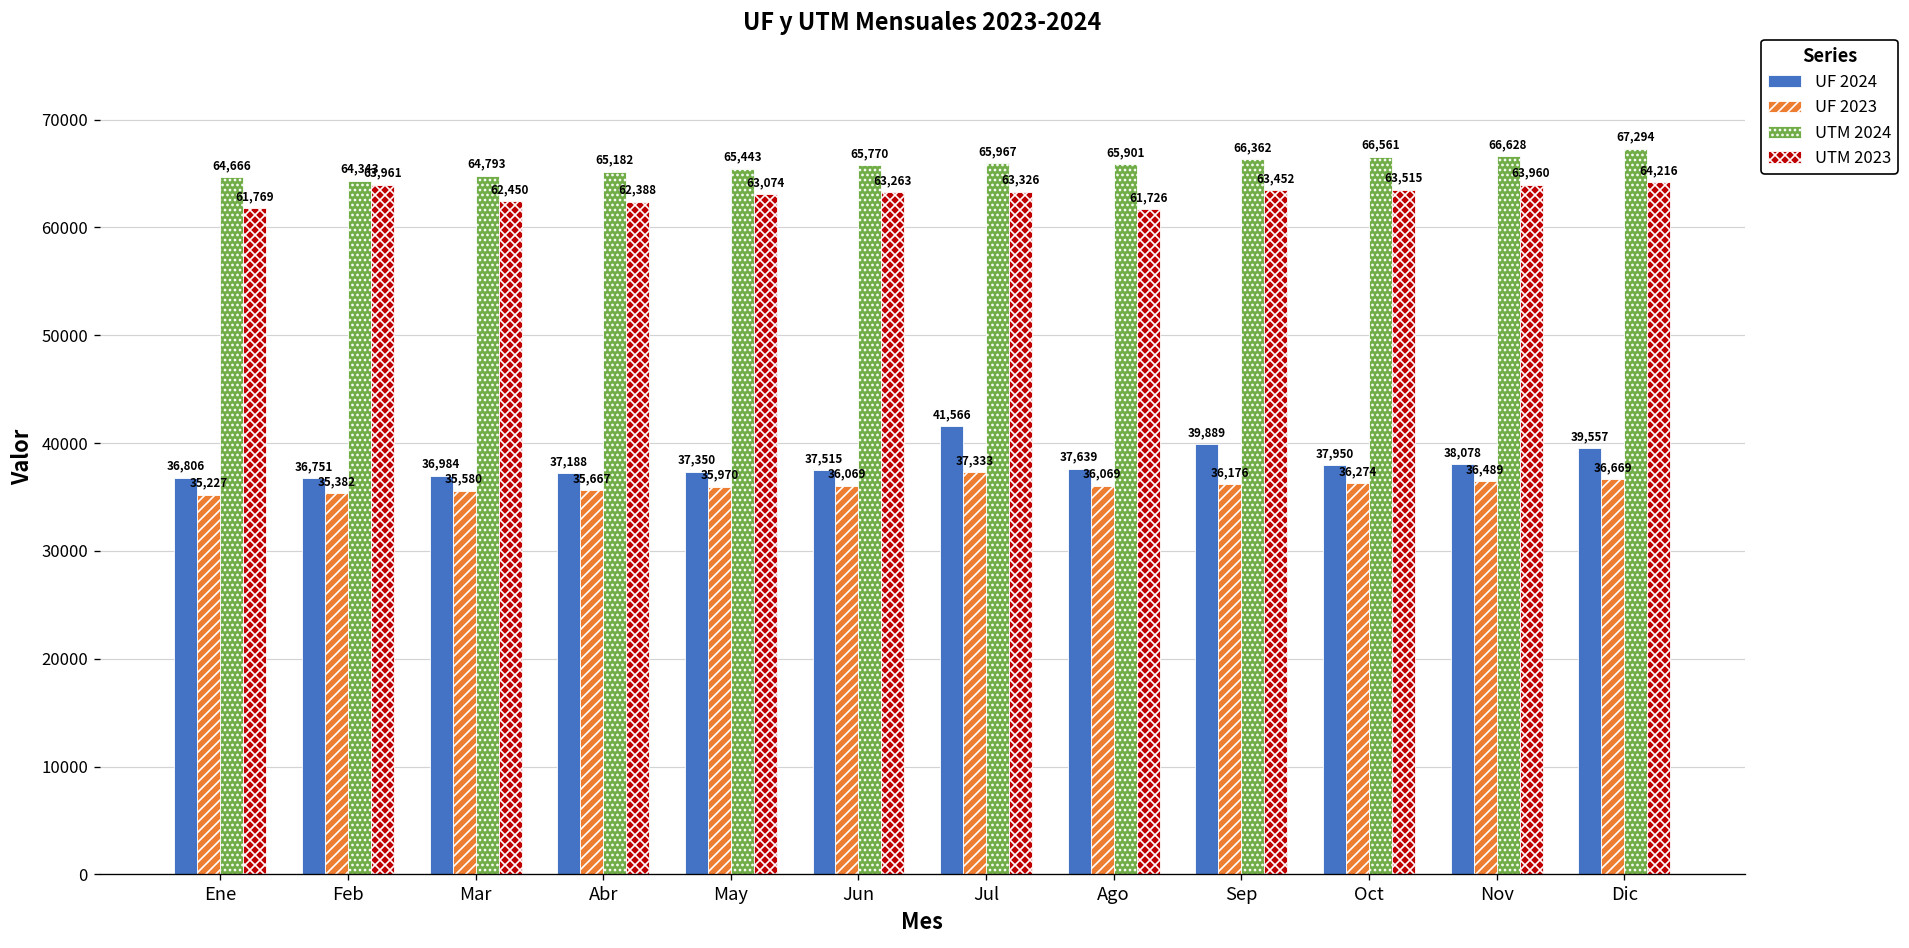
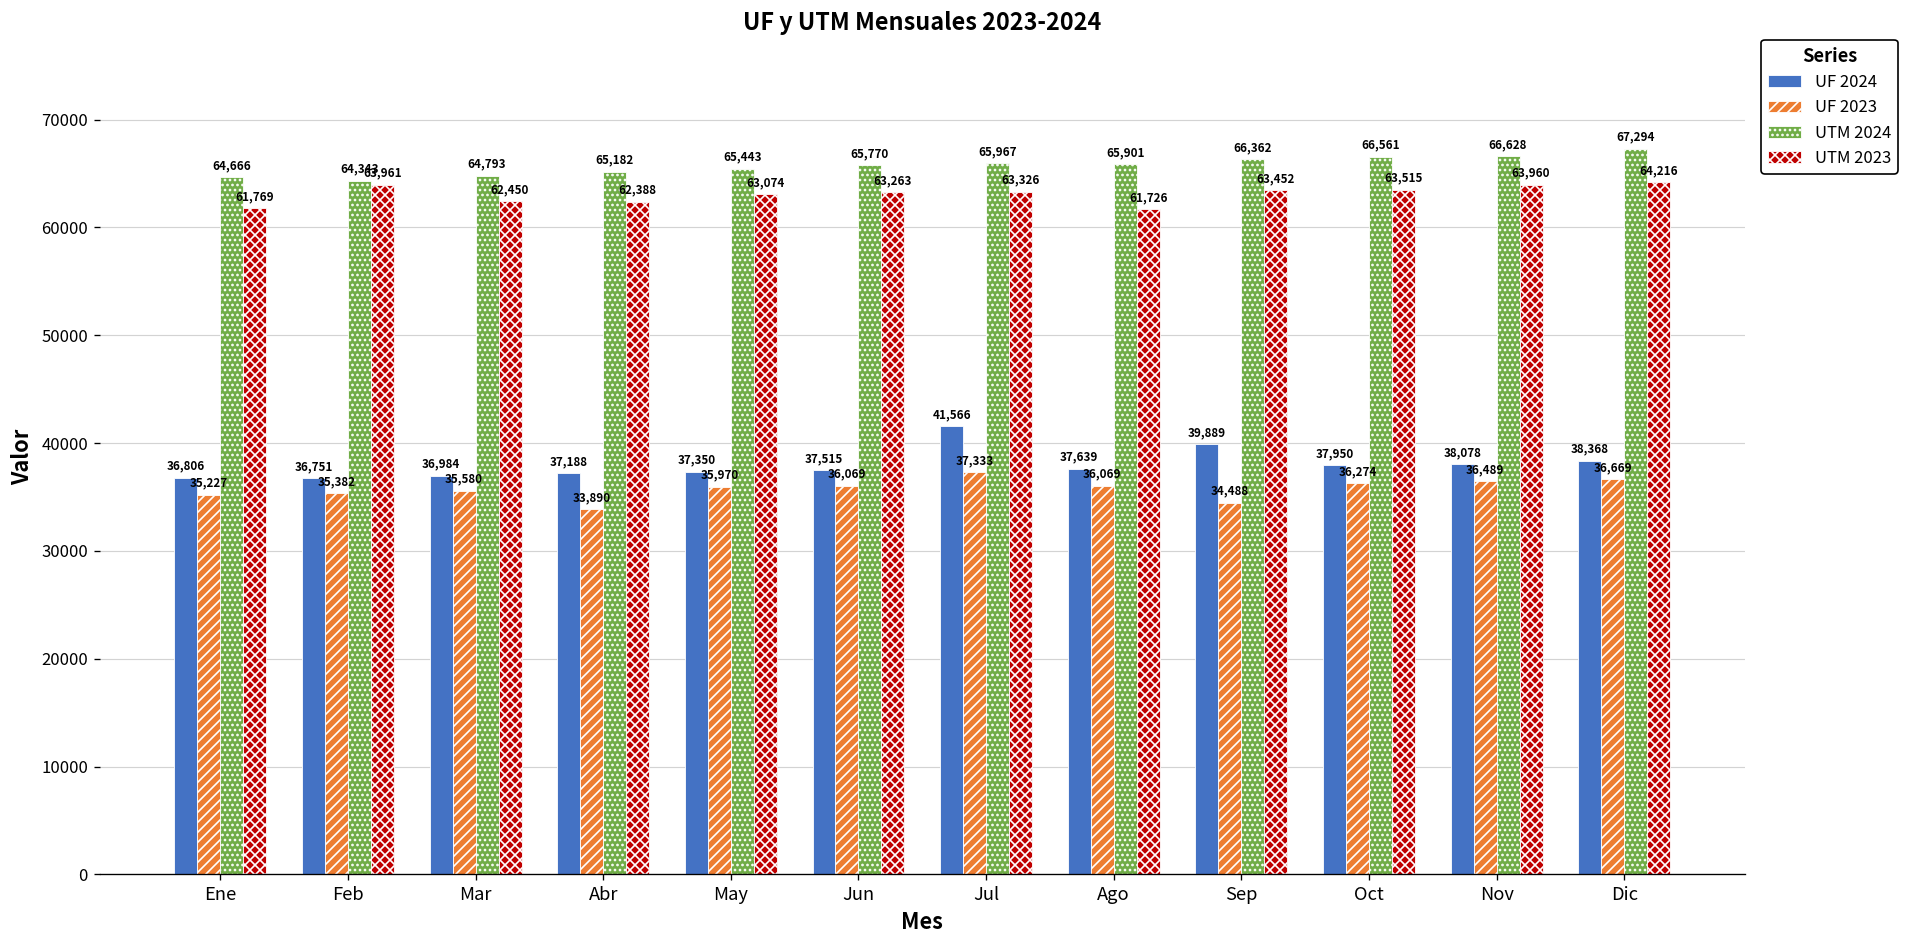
  {
    "UF 2024": {
      "Ene": "36,806",
      "Feb": "36,751",
      "Mar": "36,984",
      "Abr": "37,188",
      "May": "37,350",
      "Jun": "37,515",
      "Jul": "41,566",
      "Ago": "37,639",
      "Sep": "39,889",
      "Oct": "37,950",
      "Nov": "38,078",
-     "Dic": "39,557"
+     "Dic": "38,368"
    },
    "UF 2023": {
      "Ene": "35,227",
      "Feb": "35,382",
      "Mar": "35,580",
-     "Abr": "35,667",
+     "Abr": "33,890",
      "May": "35,970",
      "Jun": "36,069",
      "Jul": "37,333",
      "Ago": "36,069",
-     "Sep": "36,176",
+     "Sep": "34,488",
      "Oct": "36,274",
      "Nov": "36,489",
      "Dic": "36,669"
    },
    "UTM 2024": {
      "Ene": "64,666",
      "Mar": "64,793",
      "Abr": "65,182",
      "May": "65,443",
      "Jun": "65,770",
      "Jul": "65,967",
      "Ago": "65,901",
      "Sep": "66,362",
      "Oct": "66,561",
      "Nov": "66,628",
      "Dic": "67,294"
    },
    "UTM 2023": {
      "Ene": "61,769",
      "Mar": "62,450",
      "Abr": "62,388",
      "May": "63,074",
      "Jun": "63,263",
      "Jul": "63,326",
      "Ago": "61,726",
      "Sep": "63,452",
      "Oct": "63,515",
      "Nov": "63,960",
      "Dic": "64,216"
    }
  }
